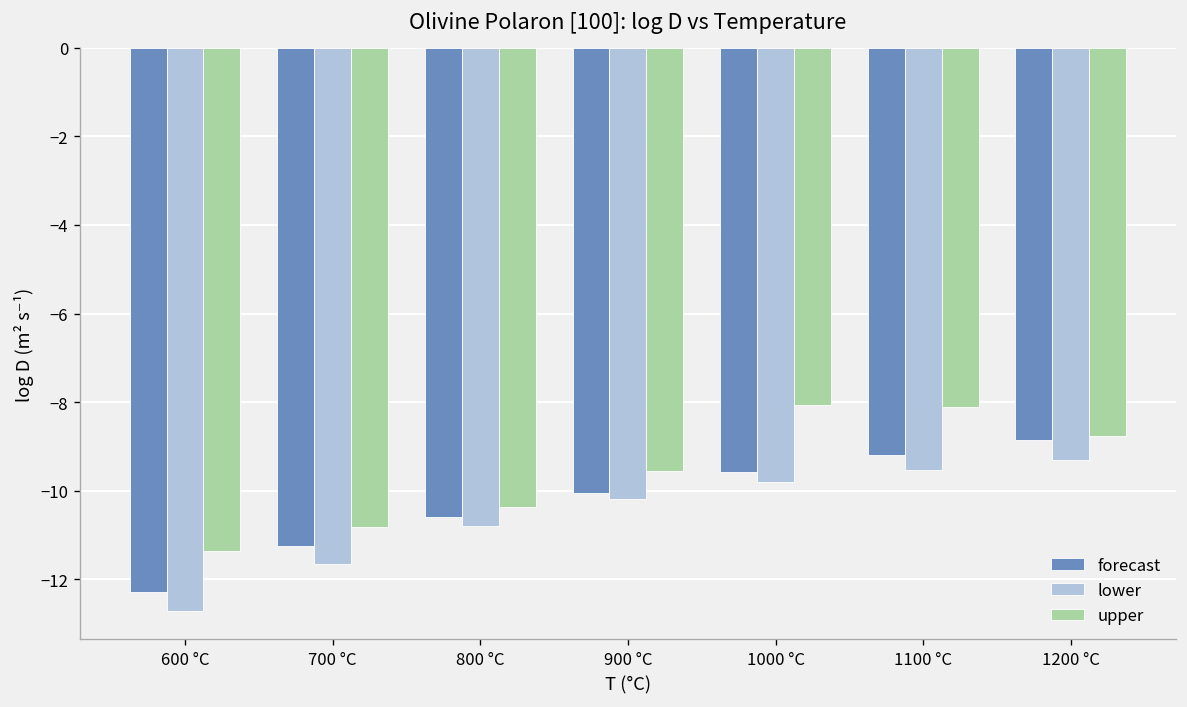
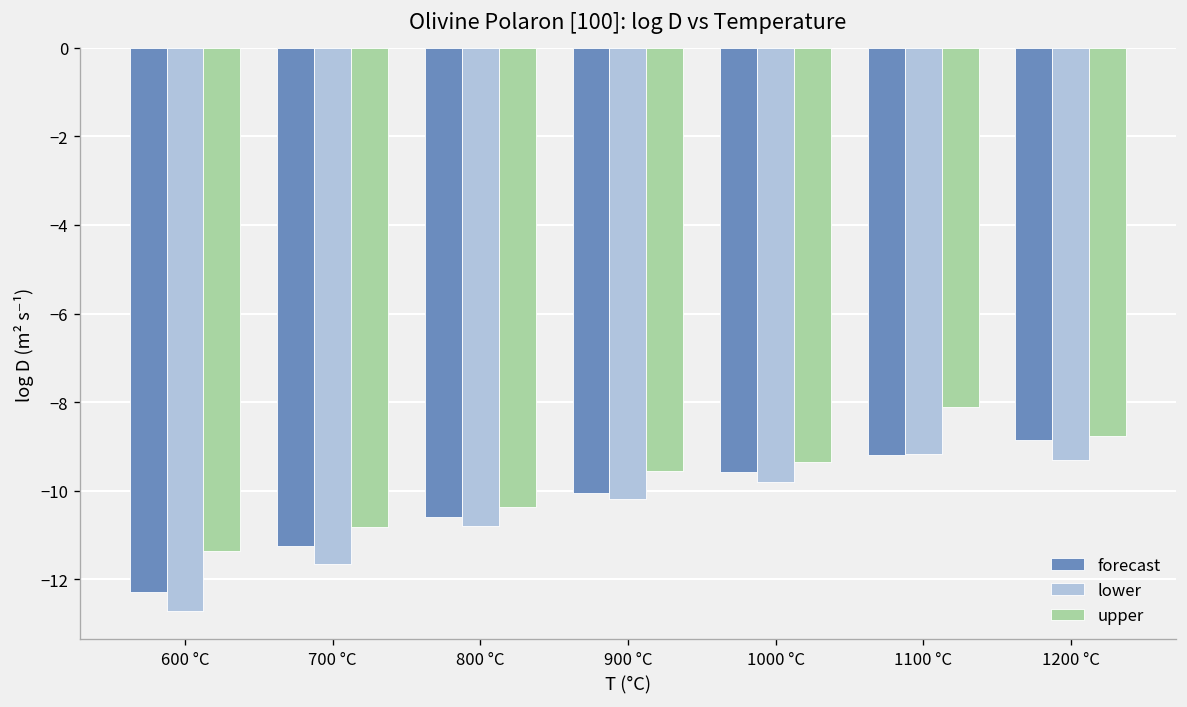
  {
    "forecast": {
      "600 °C": -12.3,
      "700 °C": -11.2,
      "800 °C": -10.6,
      "900 °C": -10.0,
      "1000 °C": -9.6,
      "1100 °C": -9.2,
      "1200 °C": -8.9
    },
    "lower": {
      "600 °C": -12.7,
      "700 °C": -11.7,
      "800 °C": -10.8,
      "900 °C": -10.2,
      "1000 °C": -9.8,
-     "1100 °C": -9.5,
+     "1100 °C": -9.2,
      "1200 °C": -9.3
    },
    "upper": {
      "600 °C": -11.4,
      "700 °C": -10.8,
      "800 °C": -10.4,
      "900 °C": -9.6,
-     "1000 °C": -8.1,
+     "1000 °C": -9.4,
      "1100 °C": -8.1,
      "1200 °C": -8.8
    }
  }
